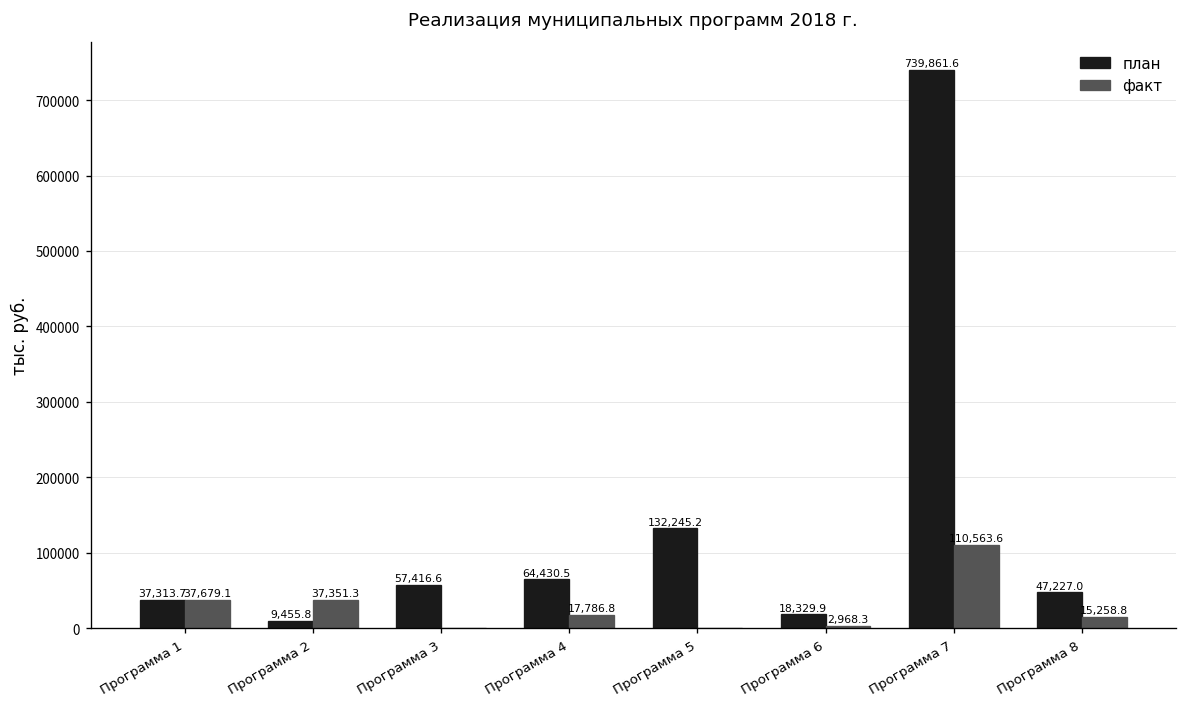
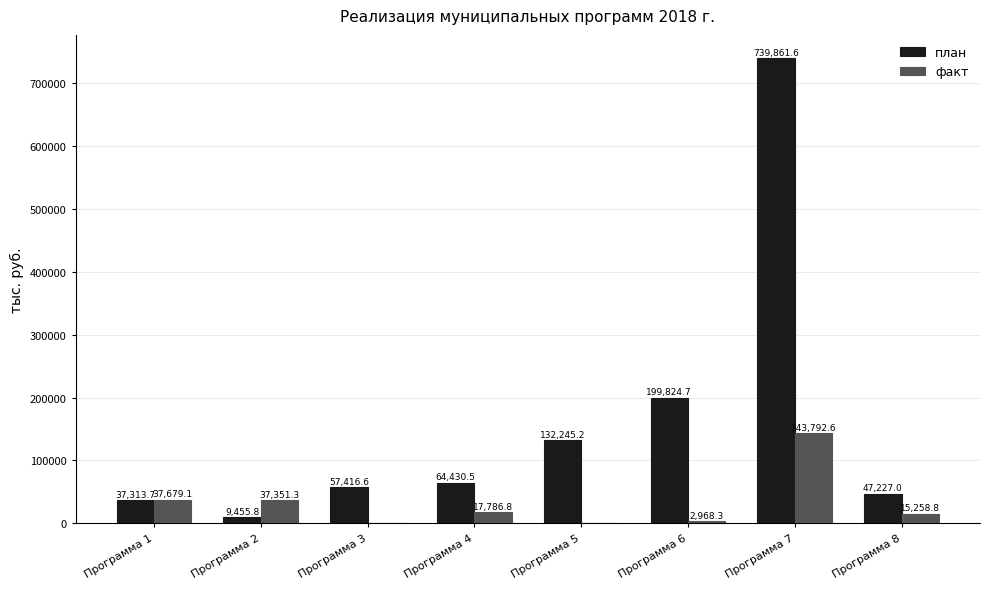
  {
    "план": {
      "Программа 1": "37,313.7",
      "Программа 2": "9,455.8",
      "Программа 3": "57,416.6",
      "Программа 4": "64,430.5",
      "Программа 5": "132,245.2",
-     "Программа 6": "18,329.9",
+     "Программа 6": "199,824.7",
      "Программа 7": "739,861.6",
      "Программа 8": "47,227.0"
    },
    "факт": {
      "Программа 1": "37,679.1",
      "Программа 2": "37,351.3",
      "Программа 4": "17,786.8",
      "Программа 6": "2,968.3",
-     "Программа 7": "110,563.6",
+     "Программа 7": "143,792.6",
      "Программа 8": "15,258.8"
    }
  }
